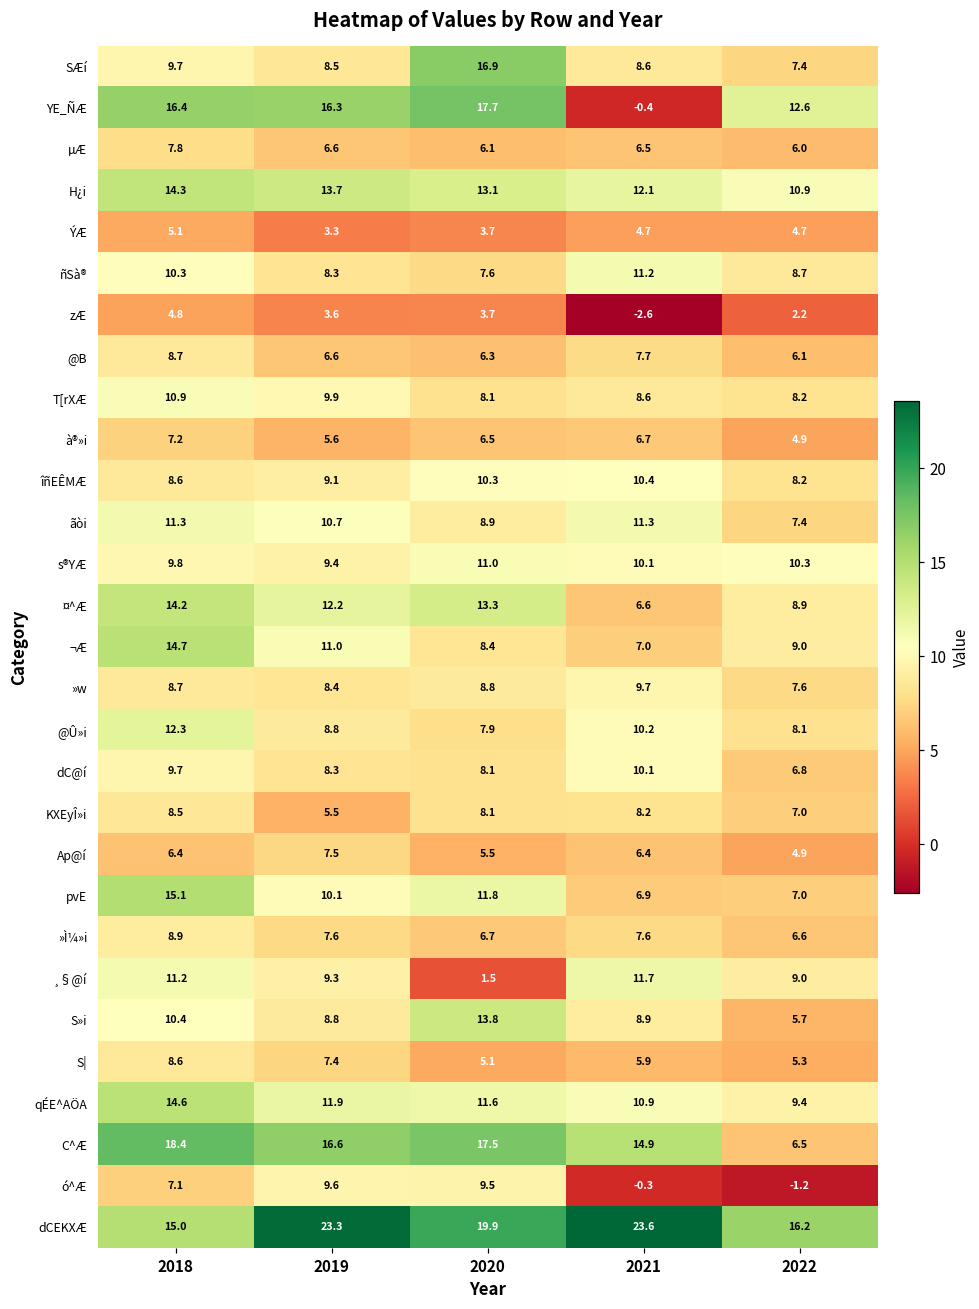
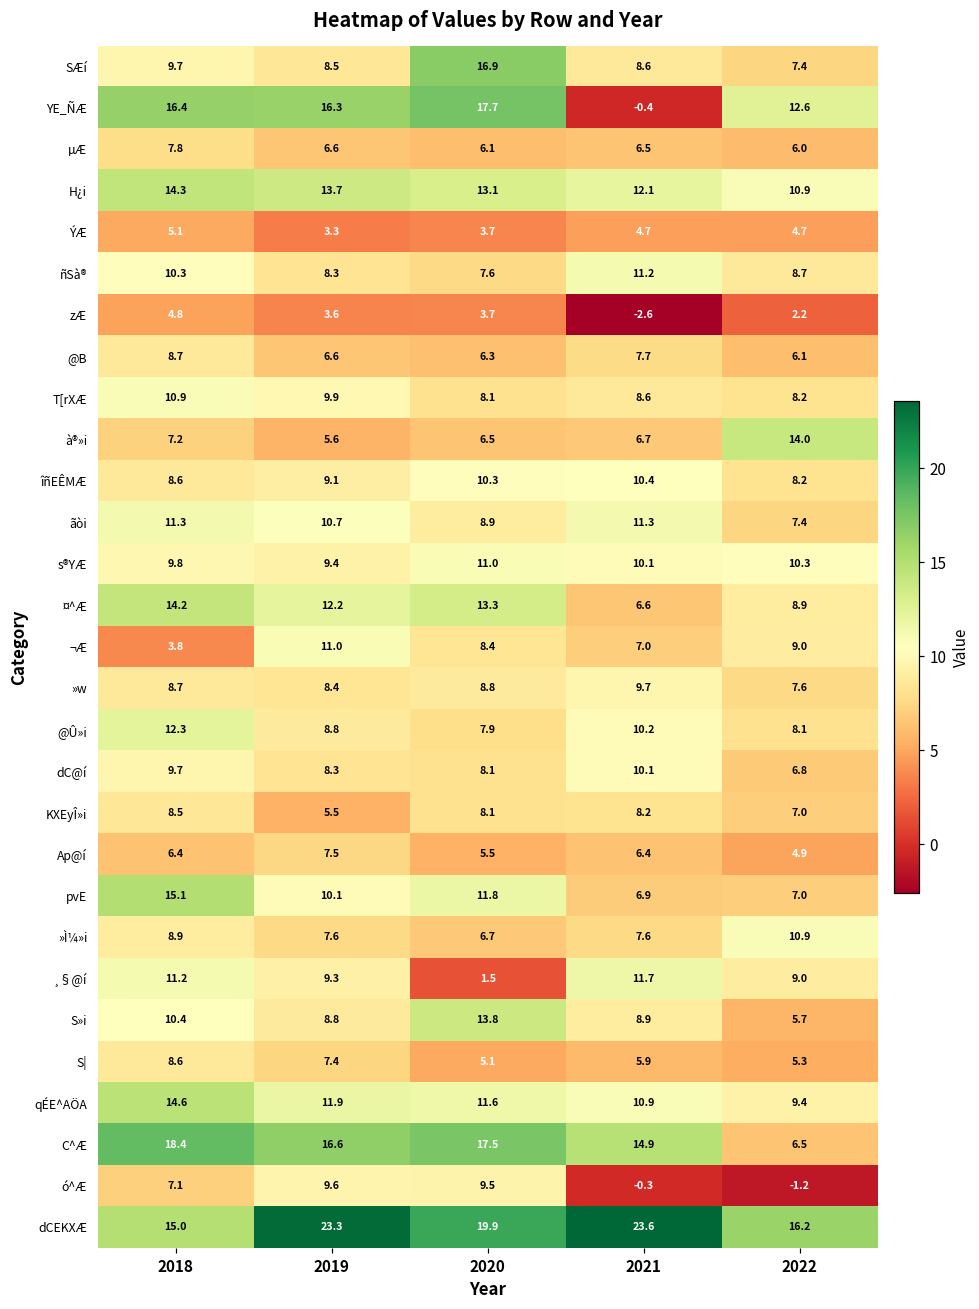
  {
    "SÆí": {
      "2018": 9.7,
      "2019": 8.5,
      "2020": 16.9,
      "2021": 8.6,
      "2022": 7.4
    },
    "YE_ÑÆ": {
      "2018": 16.4,
      "2019": 16.3,
      "2020": 17.7,
      "2021": -0.4,
      "2022": 12.6
    },
    "µÆ": {
      "2018": 7.8,
      "2019": 6.6,
      "2020": 6.1,
      "2021": 6.5,
      "2022": 6.0
    },
    "H¿i": {
      "2018": 14.3,
      "2019": 13.7,
      "2020": 13.1,
      "2021": 12.1,
      "2022": 10.9
    },
    "ÝÆ": {
      "2018": 5.1,
      "2019": 3.3,
      "2020": 3.7,
      "2021": 4.7,
      "2022": 4.7
    },
    "ñSà®": {
      "2018": 10.3,
      "2019": 8.3,
      "2020": 7.6,
      "2021": 11.2,
      "2022": 8.7
    },
    "zÆ": {
      "2018": 4.8,
      "2019": 3.6,
      "2020": 3.7,
      "2021": -2.6,
      "2022": 2.2
    },
    "@B": {
      "2018": 8.7,
      "2019": 6.6,
      "2020": 6.3,
      "2021": 7.7,
      "2022": 6.1
    },
    "T[rXÆ": {
      "2018": 10.9,
      "2019": 9.9,
      "2020": 8.1,
      "2021": 8.6,
      "2022": 8.2
    },
    "à®»i": {
      "2018": 7.2,
      "2019": 5.6,
      "2020": 6.5,
      "2021": 6.7,
-     "2022": 4.9
+     "2022": 14.0
    },
    "îñEÊMÆ": {
      "2018": 8.6,
      "2019": 9.1,
      "2020": 10.3,
      "2021": 10.4,
      "2022": 8.2
    },
    "ãòi": {
      "2018": 11.3,
      "2019": 10.7,
      "2020": 8.9,
      "2021": 11.3,
      "2022": 7.4
    },
    "s®YÆ": {
      "2018": 9.8,
      "2019": 9.4,
      "2020": 11.0,
      "2021": 10.1,
      "2022": 10.3
    },
    "¤^Æ": {
      "2018": 14.2,
      "2019": 12.2,
      "2020": 13.3,
      "2021": 6.6,
      "2022": 8.9
    },
    "¬Æ": {
-     "2018": 14.7,
+     "2018": 3.8,
      "2019": 11.0,
      "2020": 8.4,
      "2021": 7.0,
      "2022": 9.0
    },
    "»w": {
      "2018": 8.7,
      "2019": 8.4,
      "2020": 8.8,
      "2021": 9.7,
      "2022": 7.6
    },
    "@Û»i": {
      "2018": 12.3,
      "2019": 8.8,
      "2020": 7.9,
      "2021": 10.2,
      "2022": 8.1
    },
    "dC@í": {
      "2018": 9.7,
      "2019": 8.3,
      "2020": 8.1,
      "2021": 10.1,
      "2022": 6.8
    },
    "KXEyÎ»i": {
      "2018": 8.5,
      "2019": 5.5,
      "2020": 8.1,
      "2021": 8.2,
      "2022": 7.0
    },
    "Ap@í": {
      "2018": 6.4,
      "2019": 7.5,
      "2020": 5.5,
      "2021": 6.4,
      "2022": 4.9
    },
    "pvE": {
      "2018": 15.1,
      "2019": 10.1,
      "2020": 11.8,
      "2021": 6.9,
      "2022": 7.0
    },
    "»Ì¼»i": {
      "2018": 8.9,
      "2019": 7.6,
      "2020": 6.7,
      "2021": 7.6,
-     "2022": 6.6
+     "2022": 10.9
    },
    "¸§@í": {
      "2018": 11.2,
      "2019": 9.3,
      "2020": 1.5,
      "2021": 11.7,
      "2022": 9.0
    },
    "S»i": {
      "2018": 10.4,
      "2019": 8.8,
      "2020": 13.8,
      "2021": 8.9,
      "2022": 5.7
    },
    "S|": {
      "2018": 8.6,
      "2019": 7.4,
      "2020": 5.1,
      "2021": 5.9,
      "2022": 5.3
    },
    "qÉE^AÖA": {
      "2018": 14.6,
      "2019": 11.9,
      "2020": 11.6,
      "2021": 10.9,
      "2022": 9.4
    },
    "C^Æ": {
      "2018": 18.4,
      "2019": 16.6,
      "2020": 17.5,
      "2021": 14.9,
      "2022": 6.5
    },
    "ó^Æ": {
      "2018": 7.1,
      "2019": 9.6,
      "2020": 9.5,
      "2021": -0.3,
      "2022": -1.2
    },
    "dCEKXÆ": {
      "2018": 15.0,
      "2019": 23.3,
      "2020": 19.9,
      "2021": 23.6,
      "2022": 16.2
    }
  }
